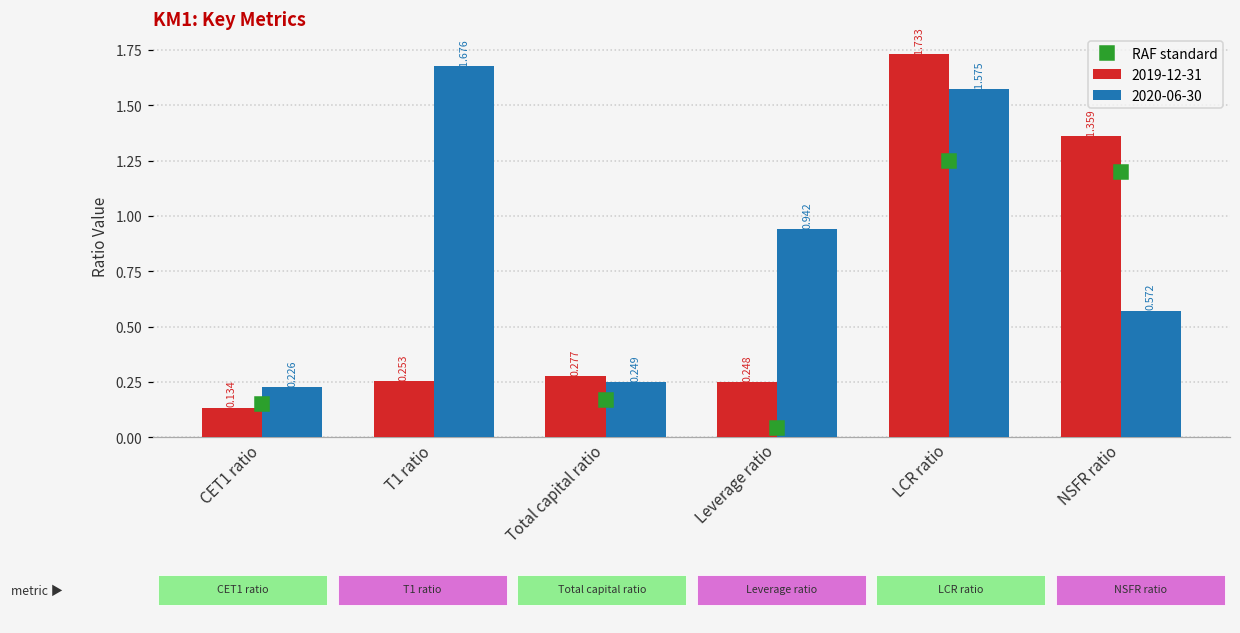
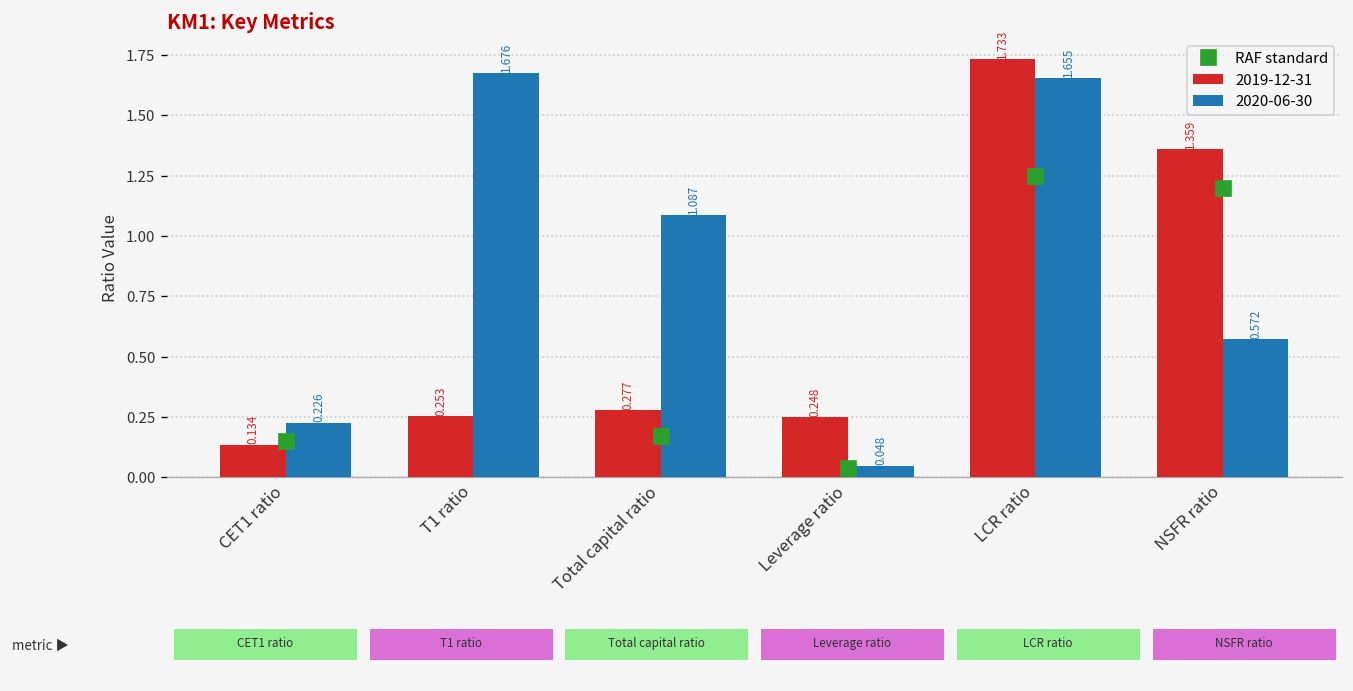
  {
    "2019-12-31": {
      "CET1 ratio": 0.134,
      "T1 ratio": 0.253,
      "Total capital ratio": 0.277,
      "Leverage ratio": 0.248,
      "LCR ratio": 1.733
    },
    "2020-06-30": {
      "CET1 ratio": 0.226,
      "T1 ratio": 1.676,
-     "Total capital ratio": 0.249,
-     "Leverage ratio": 0.942,
-     "LCR ratio": 1.575,
+     "Total capital ratio": 1.087,
+     "Leverage ratio": 0.048,
+     "LCR ratio": 1.655,
      "NSFR ratio": 0.572
    }
  }
